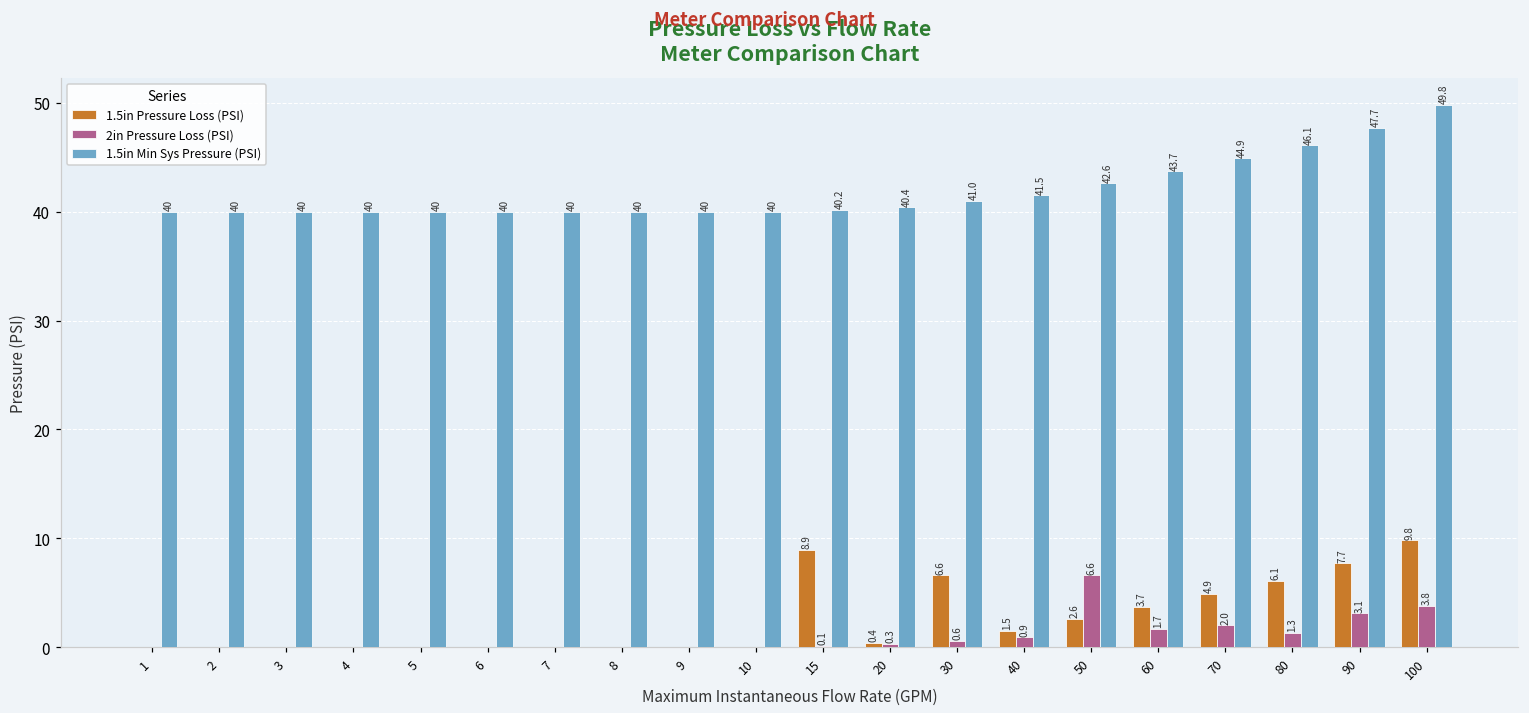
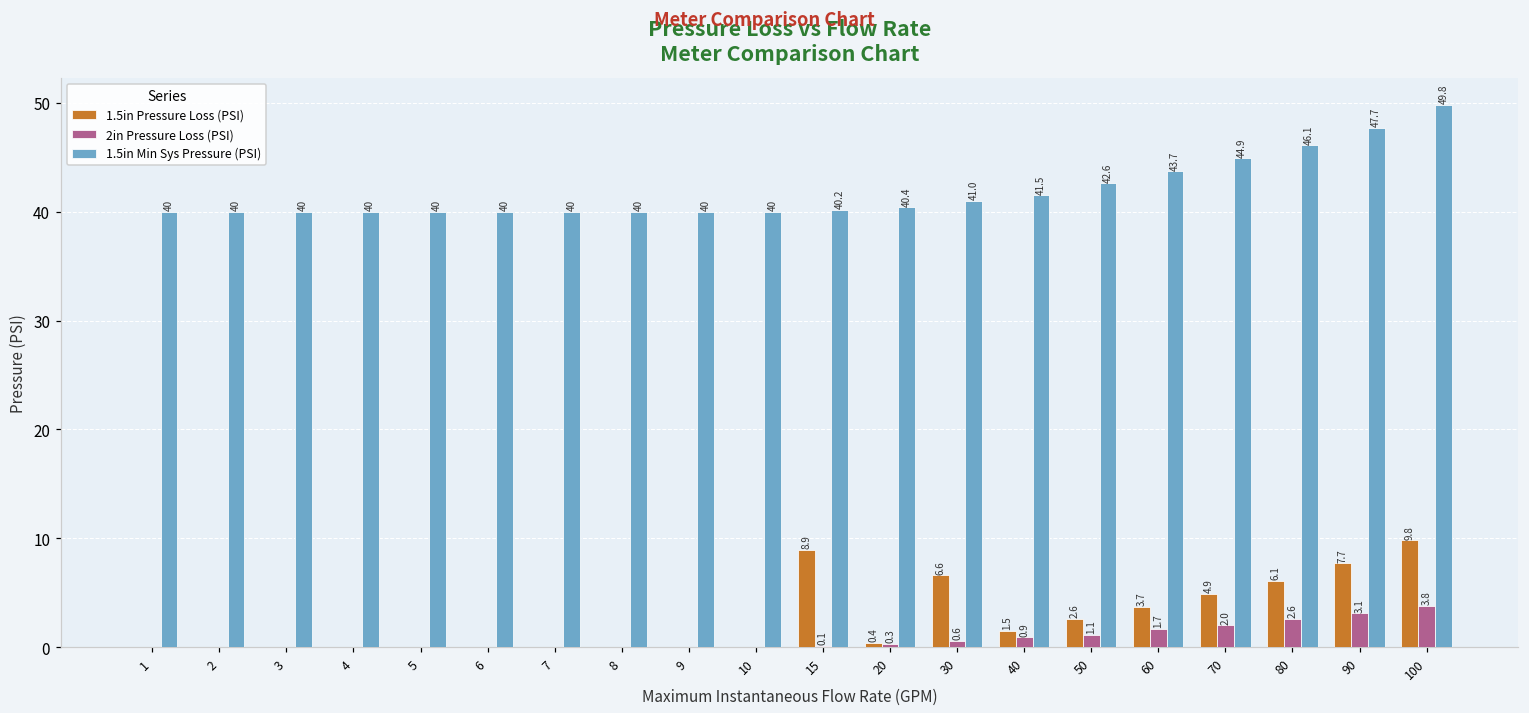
  {
    "1.5in Pressure Loss (PSI)": {
      "15": 8.9,
      "20": 0.4,
      "30": 6.6,
      "40": 1.5,
      "50": 2.6,
      "60": 3.7,
      "70": 4.9,
      "80": 6.1,
      "90": 7.7,
      "100": 9.8
    },
    "2in Pressure Loss (PSI)": {
      "15": 0.1,
      "20": 0.3,
      "30": 0.6,
      "40": 0.9,
-     "50": 6.6,
+     "50": 1.1,
      "60": 1.7,
      "70": 2.0,
-     "80": 1.3,
+     "80": 2.6,
      "90": 3.1,
      "100": 3.8
    },
    "1.5in Min Sys Pressure (PSI)": {
      "1": 40,
      "2": 40,
      "3": 40,
      "4": 40,
      "5": 40,
      "6": 40,
      "7": 40,
      "8": 40,
      "9": 40,
      "10": 40,
      "15": 40.2,
      "20": 40.4,
      "30": 41.0,
      "40": 41.5,
      "50": 42.6,
      "60": 43.7,
      "70": 44.9,
      "80": 46.1,
      "90": 47.7,
      "100": 49.8
    }
  }
